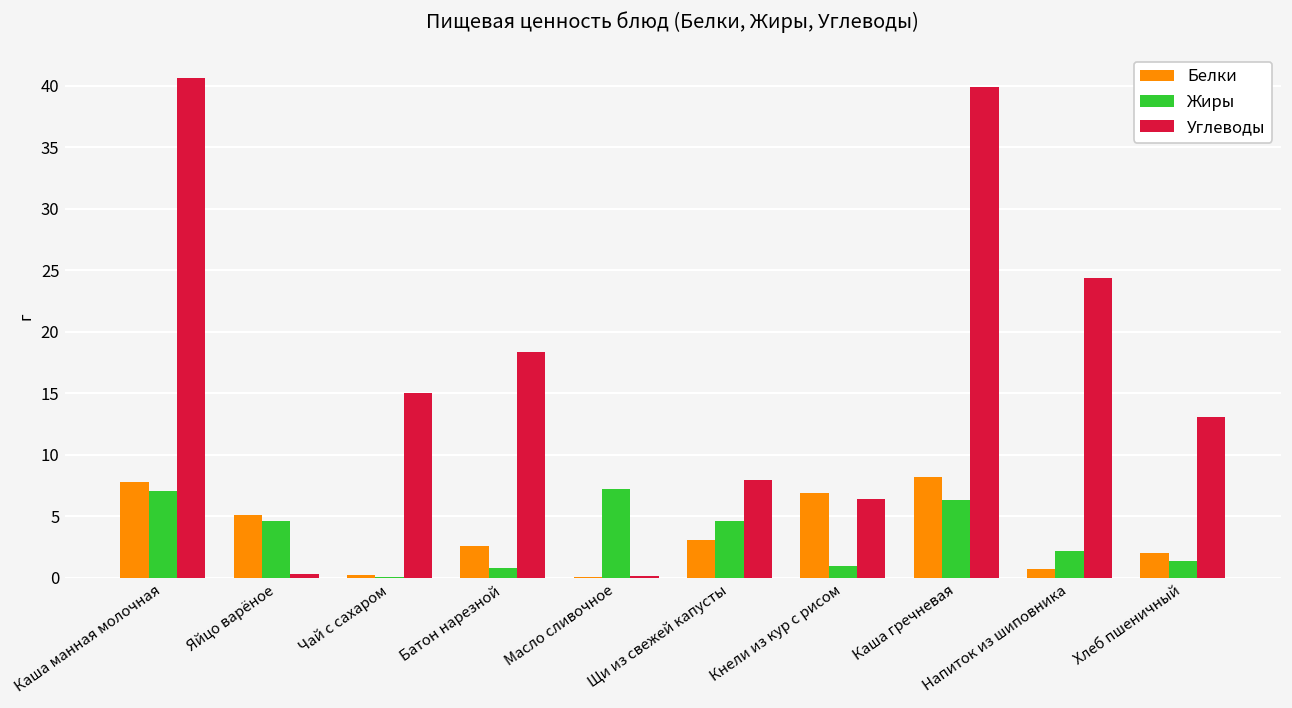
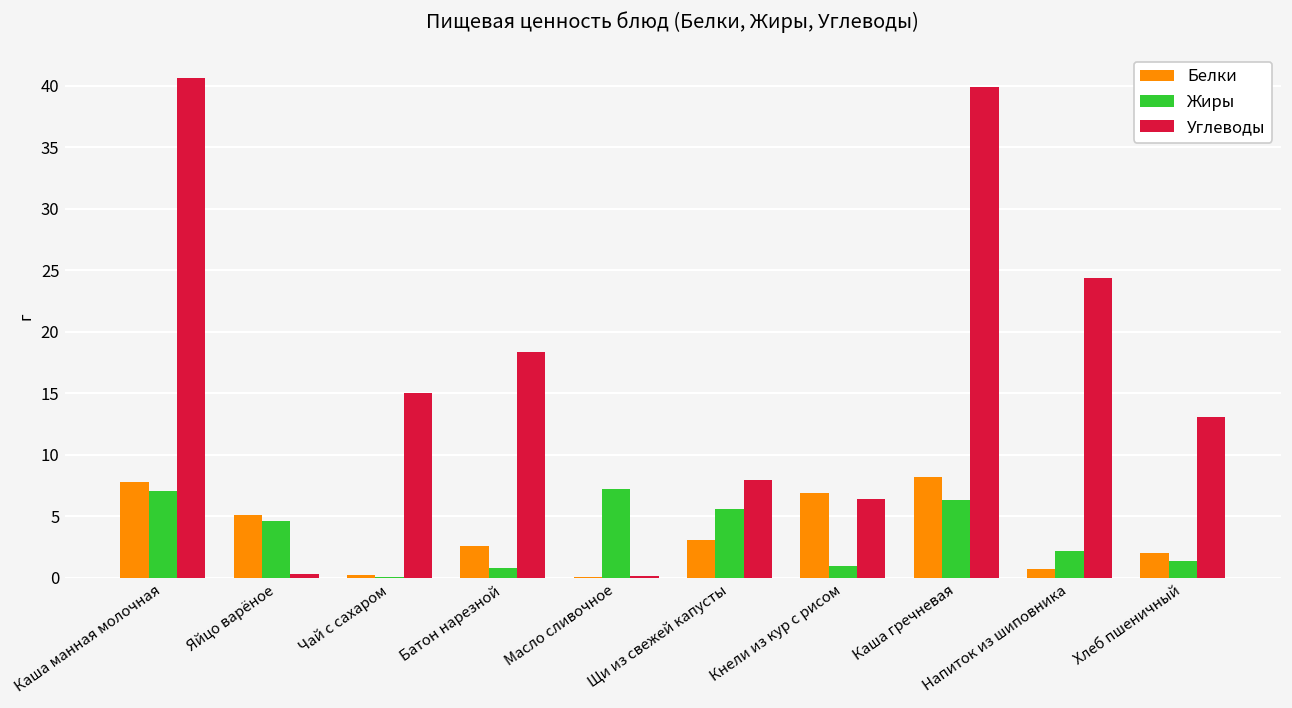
  {
    "Белки": {
      "Каша манная молочная": 7.8,
      "Яйцо варёное": 5.1,
      "Батон нарезной": 2.6,
      "Щи из свежей капусты": 3.1,
      "Кнели из кур с рисом": 6.9,
      "Каша гречневая": 8.2,
      "Напиток из шиповника": 0.7,
      "Хлеб пшеничный": 2.0
    },
    "Жиры": {
      "Каша манная молочная": 7.0,
      "Яйцо варёное": 4.6,
      "Батон нарезной": 0.8,
      "Масло сливочное": 7.2,
-     "Щи из свежей капусты": 4.6,
+     "Щи из свежей капусты": 5.6,
      "Кнели из кур с рисом": 1.0,
      "Каша гречневая": 6.3,
      "Напиток из шиповника": 2.2,
      "Хлеб пшеничный": 1.4
    },
    "Углеводы": {
      "Каша манная молочная": 40.6,
      "Яйцо варёное": 0.3,
      "Чай с сахаром": 15.0,
      "Батон нарезной": 18.4,
      "Щи из свежей капусты": 8.0,
      "Кнели из кур с рисом": 6.4,
      "Каша гречневая": 39.9,
      "Напиток из шиповника": 24.4,
      "Хлеб пшеничный": 13.1
    }
  }
